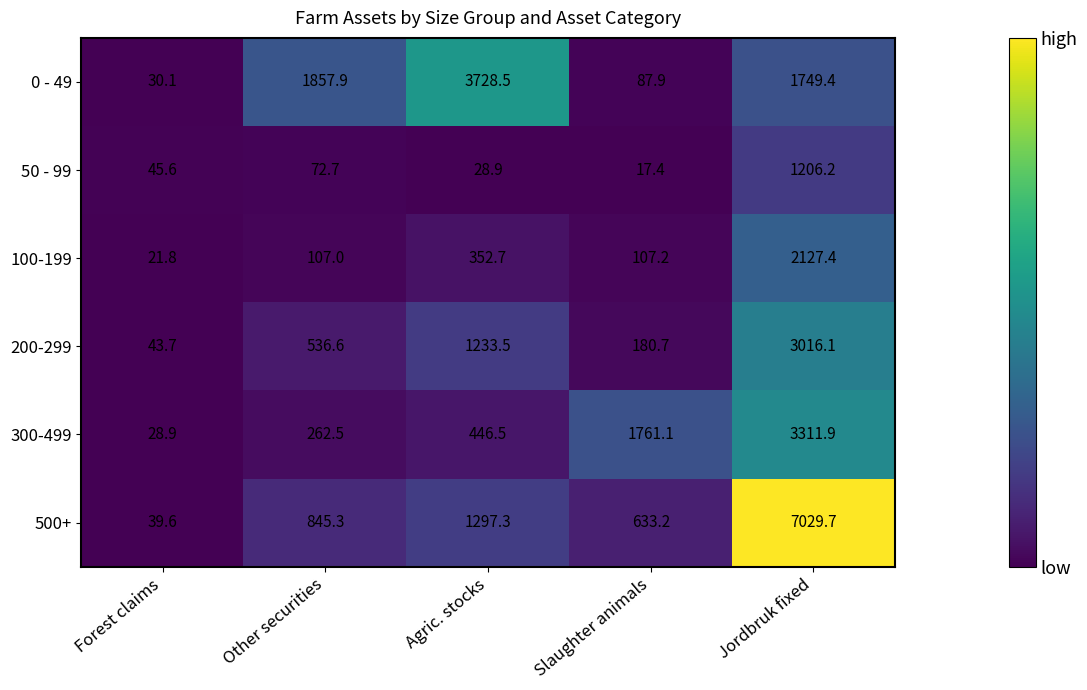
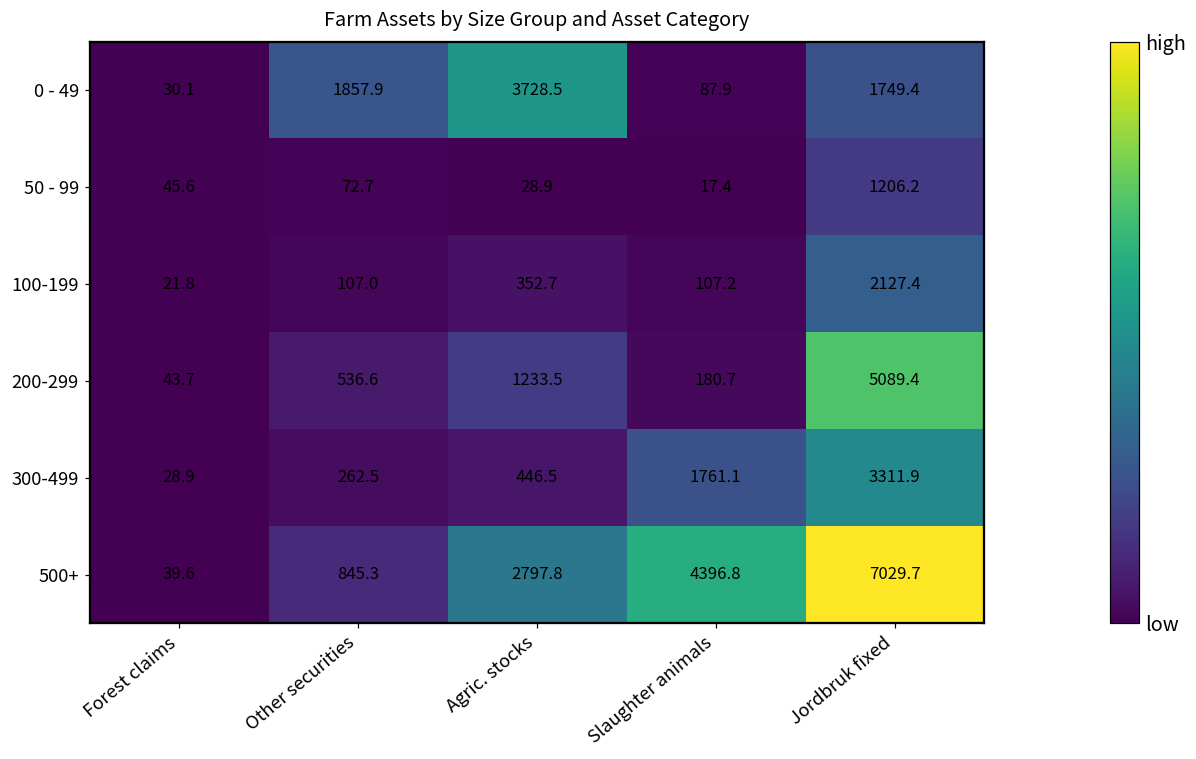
  {
    "0 - 49": {
      "Forest claims": 30.1,
      "Other securities": 1857.9,
      "Agric. stocks": 3728.5,
      "Slaughter animals": 87.9,
      "Jordbruk fixed": 1749.4
    },
    "50 - 99": {
      "Forest claims": 45.6,
      "Other securities": 72.7,
      "Agric. stocks": 28.9,
      "Slaughter animals": 17.4,
      "Jordbruk fixed": 1206.2
    },
    "100-199": {
      "Forest claims": 21.8,
      "Other securities": 107.0,
      "Agric. stocks": 352.7,
      "Slaughter animals": 107.2,
      "Jordbruk fixed": 2127.4
    },
    "200-299": {
      "Forest claims": 43.7,
      "Other securities": 536.6,
      "Agric. stocks": 1233.5,
      "Slaughter animals": 180.7,
-     "Jordbruk fixed": 3016.1
+     "Jordbruk fixed": 5089.4
    },
    "300-499": {
      "Forest claims": 28.9,
      "Other securities": 262.5,
      "Agric. stocks": 446.5,
      "Slaughter animals": 1761.1,
      "Jordbruk fixed": 3311.9
    },
    "500+": {
      "Forest claims": 39.6,
      "Other securities": 845.3,
-     "Agric. stocks": 1297.3,
-     "Slaughter animals": 633.2,
+     "Agric. stocks": 2797.8,
+     "Slaughter animals": 4396.8,
      "Jordbruk fixed": 7029.7
    }
  }
